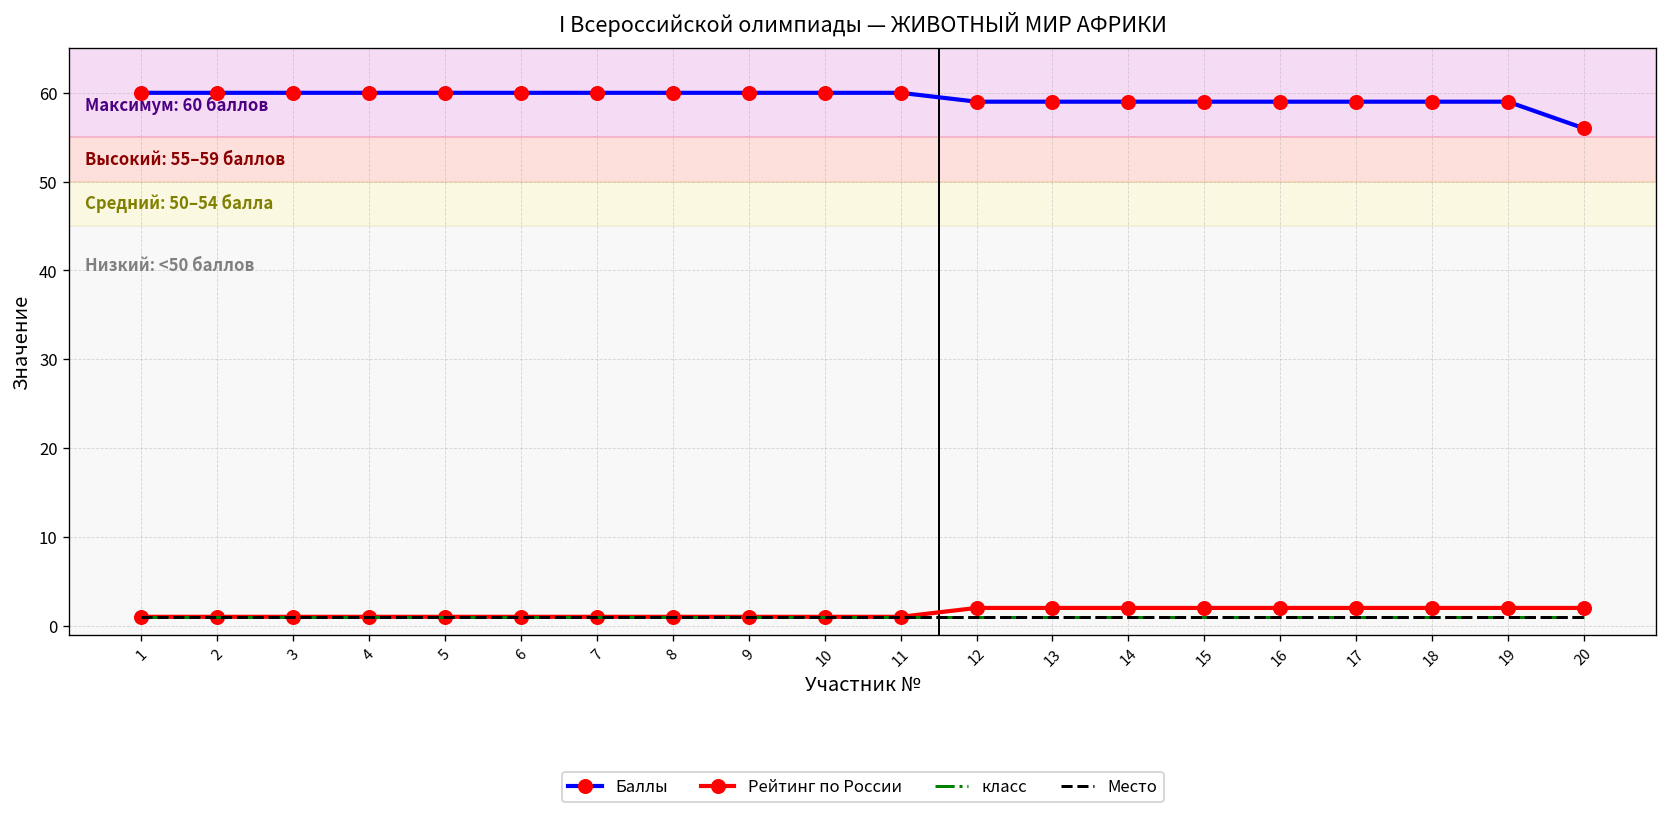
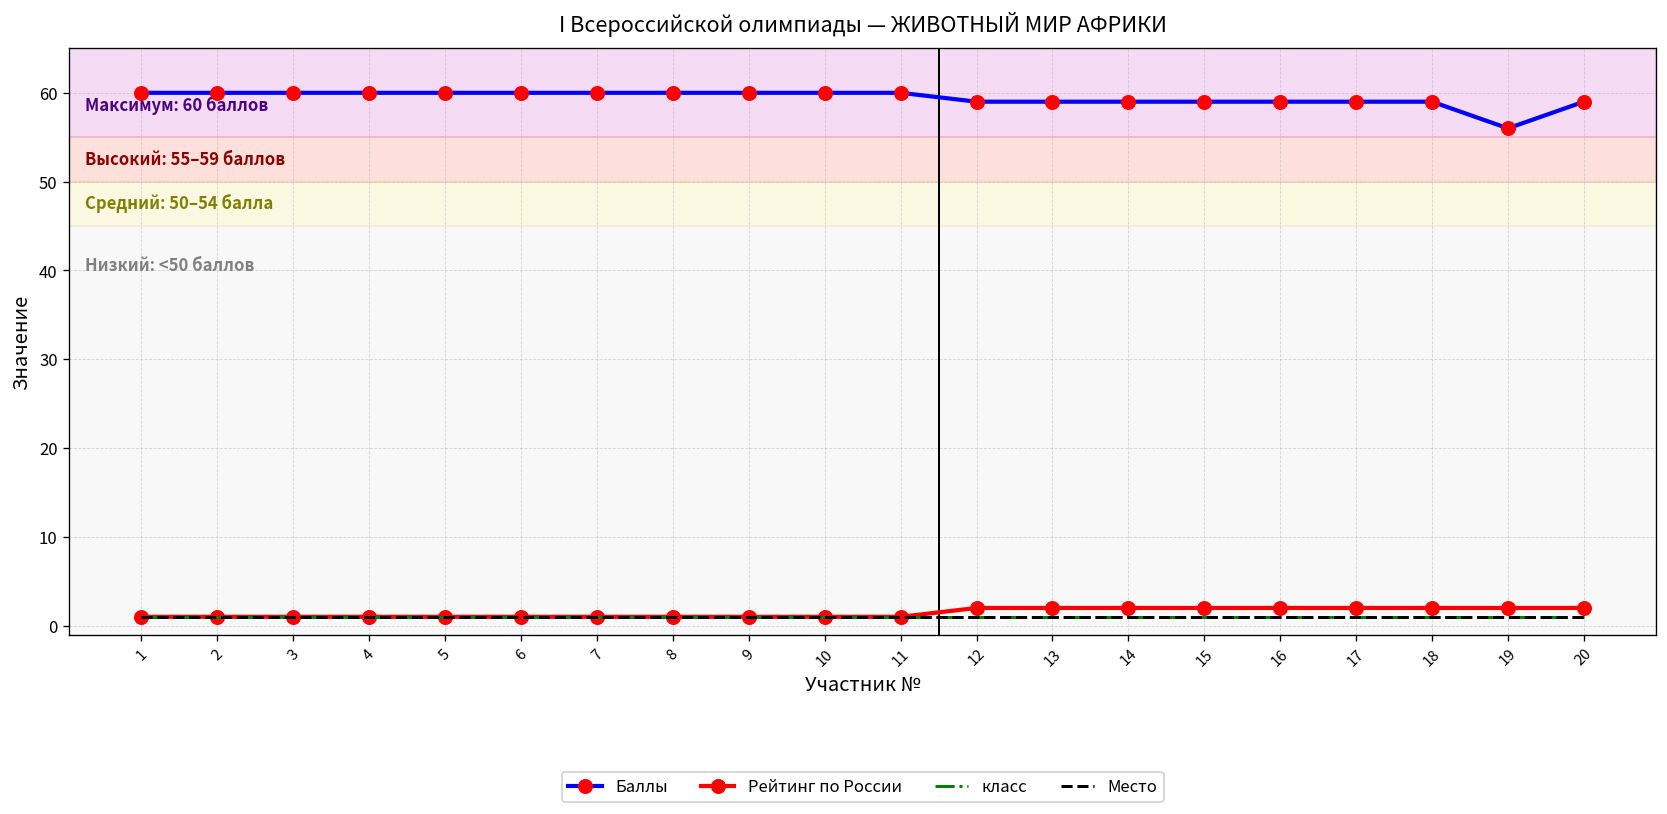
  {
    "Баллы": {
      "3": 60,
      "4": 60,
      "5": 60,
      "6": 60,
      "7": 60,
      "8": 60,
      "9": 60,
      "10": 60,
      "11": 60,
      "12": 59,
      "13": 59,
      "14": 59,
      "15": 59,
      "16": 59,
      "17": 59,
      "18": 59,
-     "19": 59,
-     "20": 56
+     "19": 56,
+     "20": 59
    },
    "Рейтинг по России": {
      "12": 2,
      "13": 2,
      "14": 2,
      "15": 2,
      "16": 2,
      "17": 2,
      "18": 2,
      "19": 2,
      "20": 2
    },
    "Место": {
      "12": 1,
      "13": 1,
      "14": 1,
      "15": 1,
      "16": 1,
      "17": 1,
      "18": 1,
      "19": 1,
      "20": 1
    }
  }
